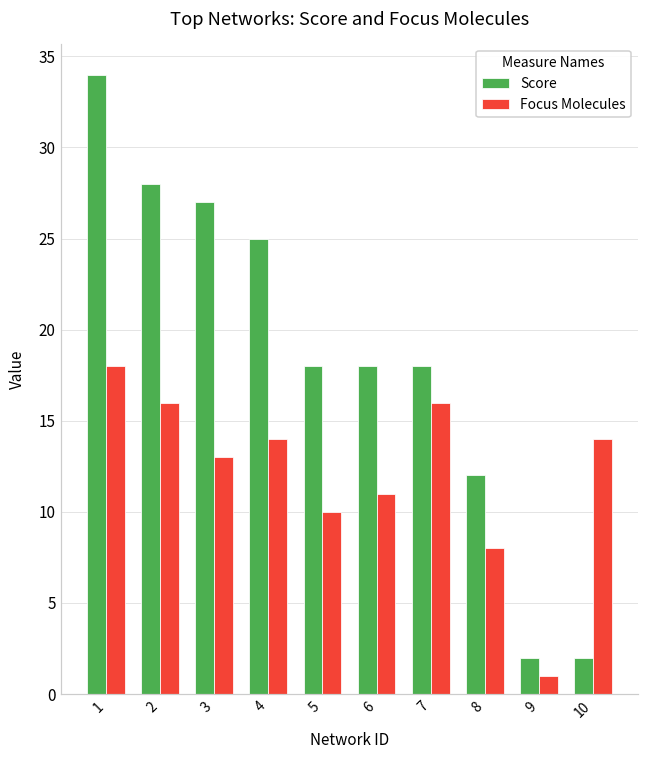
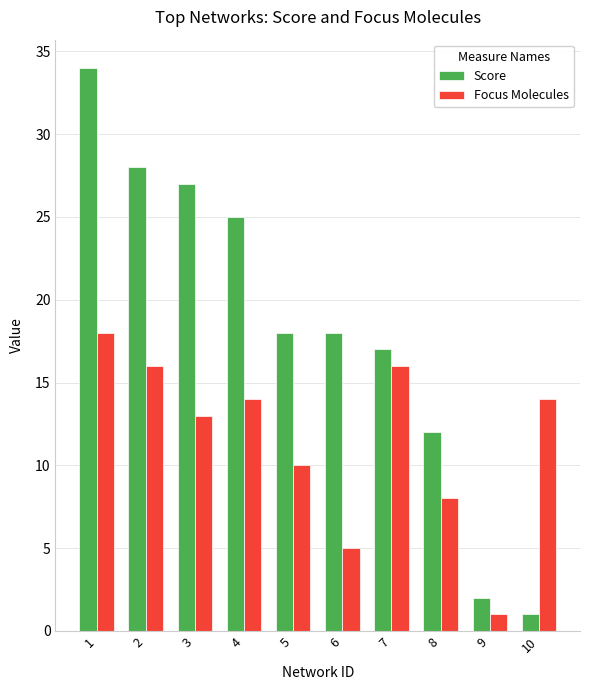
  {
    "Score": {
      "1": 34,
      "2": 28,
      "3": 27,
      "4": 25,
      "5": 18,
      "6": 18,
-     "7": 18,
+     "7": 17,
      "8": 12,
      "9": 2,
-     "10": 2
+     "10": 1
    },
    "Focus Molecules": {
      "1": 18,
      "2": 16,
      "3": 13,
      "4": 14,
      "5": 10,
-     "6": 11,
+     "6": 5,
      "7": 16,
      "8": 8,
      "9": 1,
      "10": 14
    }
  }
